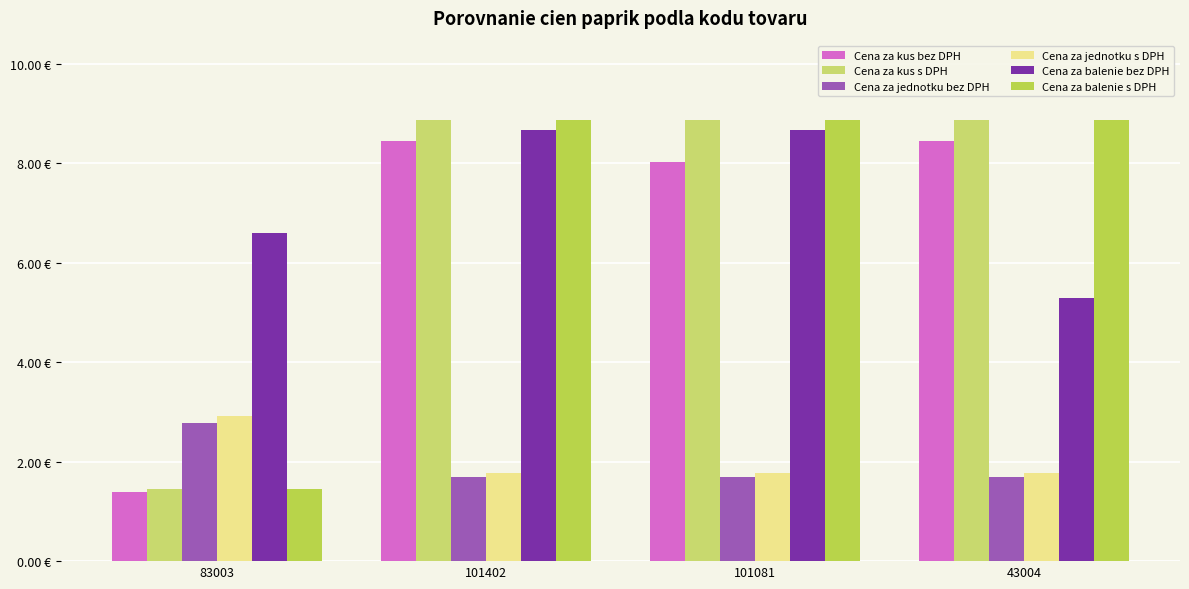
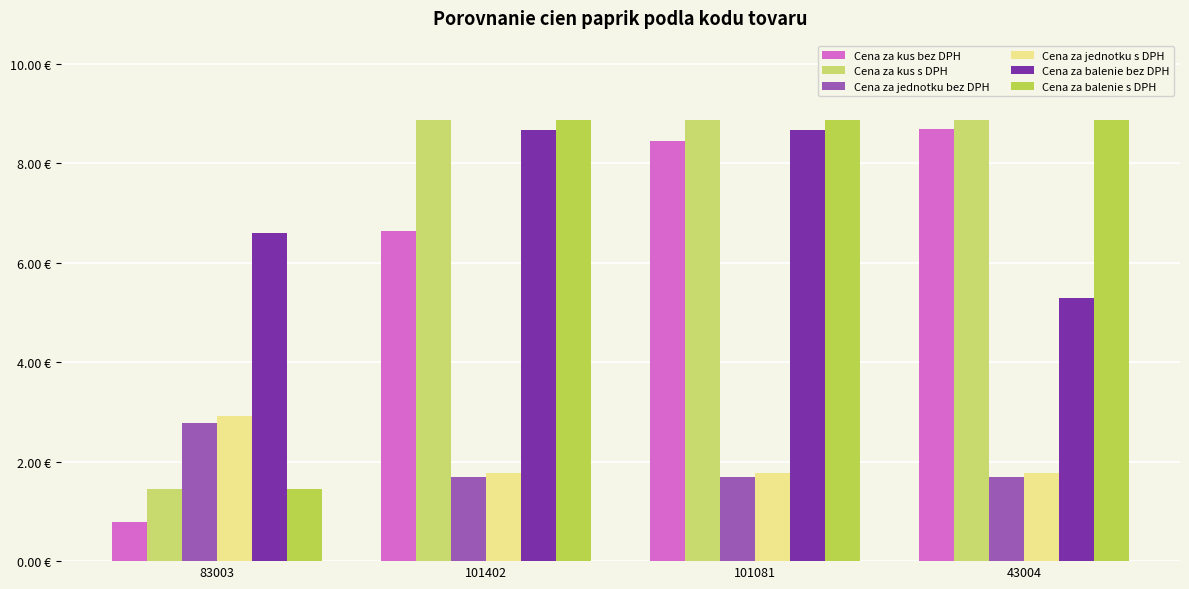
  {
    "Cena za kus bez DPH": {
-     "83003": "1.4 €",
-     "101402": "8.5 €",
-     "101081": "8.0 €",
-     "43004": "8.5 €"
+     "83003": "0.8 €",
+     "101402": "6.6 €",
+     "101081": "8.5 €",
+     "43004": "8.7 €"
    }
  }
